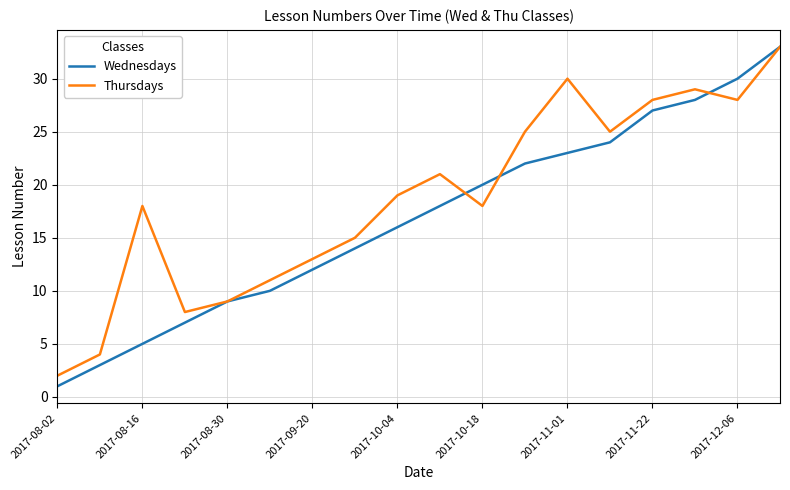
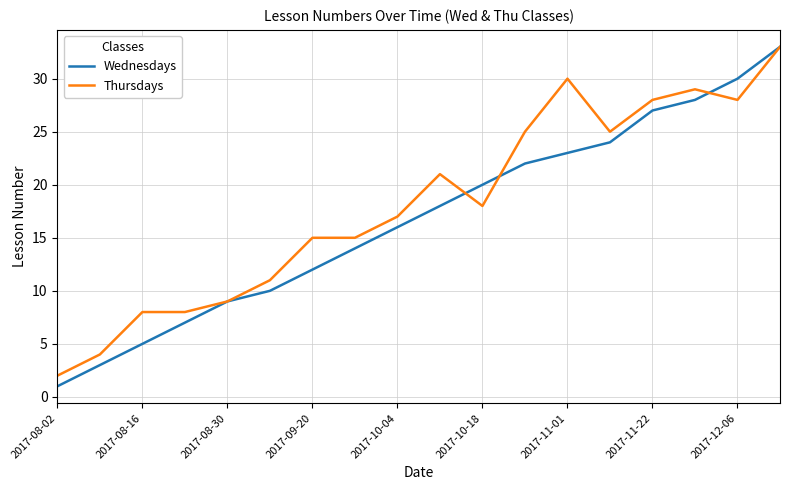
  {
    "Wednesdays": {
      "2017-08-02": 1,
      "2017-08-16": 5,
      "2017-09-20": 12,
      "2017-10-04": 16,
      "2017-10-18": 20,
      "2017-11-01": 23,
      "2017-11-22": 27,
      "2017-12-06": 30
    },
    "Thursdays": {
      "2017-08-02": 2,
-     "2017-08-16": 18,
-     "2017-09-20": 13,
-     "2017-10-04": 19,
+     "2017-08-16": 8,
+     "2017-09-20": 15,
+     "2017-10-04": 17,
      "2017-10-18": 18,
      "2017-11-01": 30,
      "2017-11-22": 28,
      "2017-12-06": 28
    }
  }
